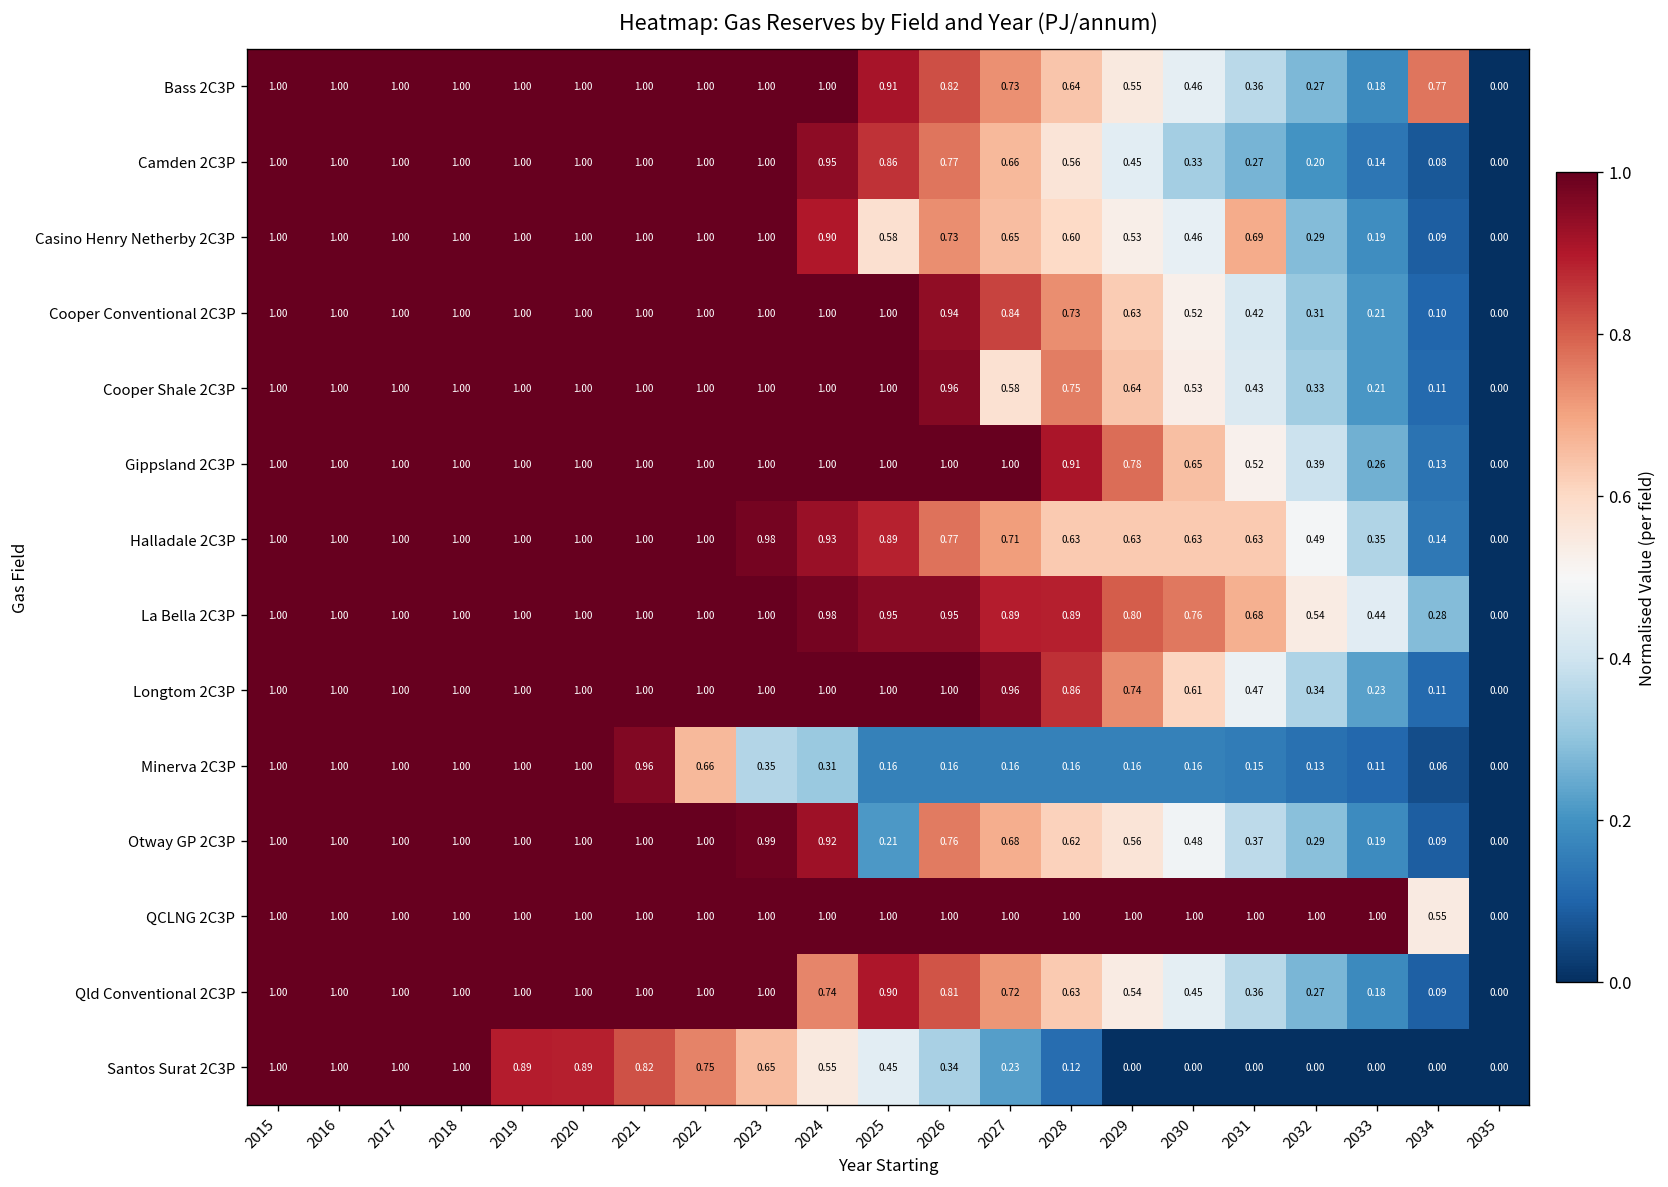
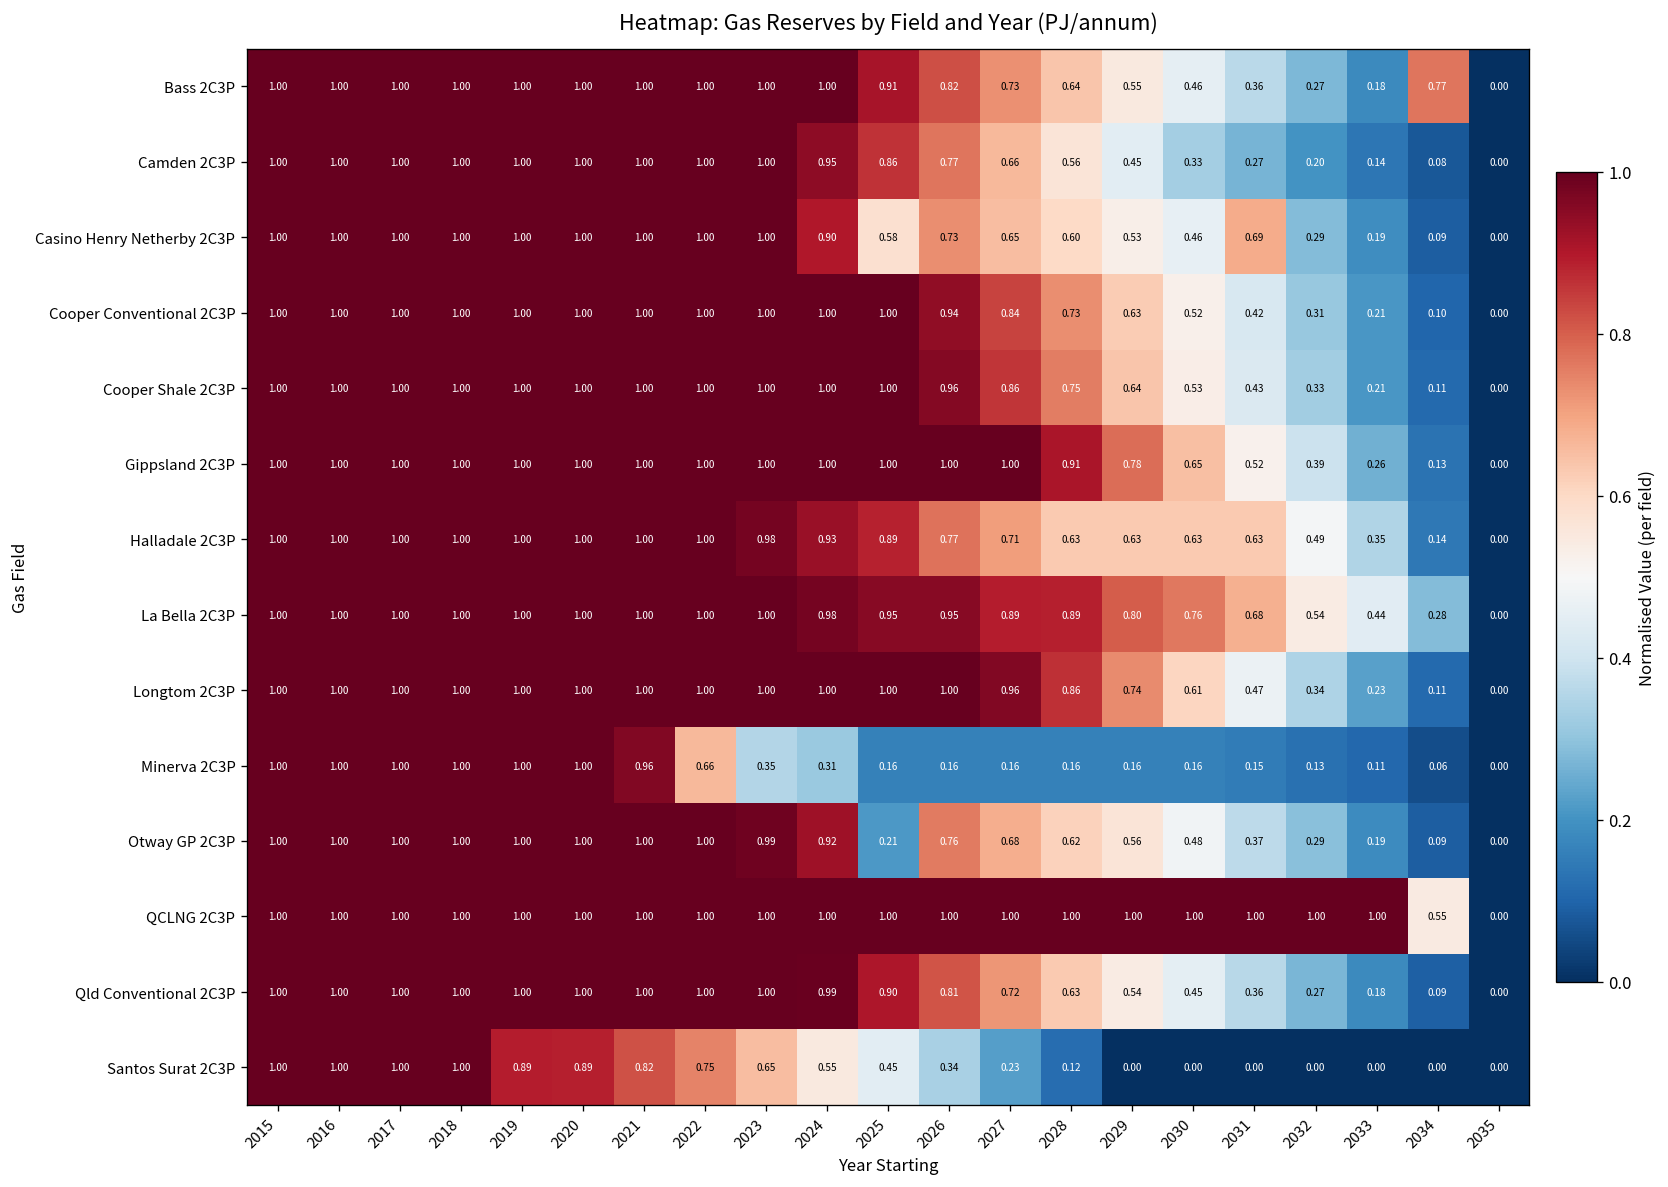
  {
    "Cooper Shale 2C3P": {
      "2015": 1.00,
      "2016": 1.00,
      "2017": 1.00,
      "2018": 1.00,
      "2019": 1.00,
      "2020": 1.00,
      "2021": 1.00,
      "2022": 1.00,
      "2023": 1.00,
      "2024": 1.00,
      "2025": 1.00,
      "2026": 0.96,
-     "2027": 0.58,
+     "2027": 0.86,
      "2028": 0.75,
      "2029": 0.64,
      "2030": 0.53,
      "2031": 0.43,
      "2032": 0.33,
      "2033": 0.21,
      "2034": 0.11,
      "2035": 0.00
    },
    "Qld Conventional 2C3P": {
      "2015": 1.00,
      "2016": 1.00,
      "2017": 1.00,
      "2018": 1.00,
      "2019": 1.00,
      "2020": 1.00,
      "2021": 1.00,
      "2022": 1.00,
      "2023": 1.00,
-     "2024": 0.74,
+     "2024": 0.99,
      "2025": 0.90,
      "2026": 0.81,
      "2027": 0.72,
      "2028": 0.63,
      "2029": 0.54,
      "2030": 0.45,
      "2031": 0.36,
      "2032": 0.27,
      "2033": 0.18,
      "2034": 0.09,
      "2035": 0.00
    }
  }
